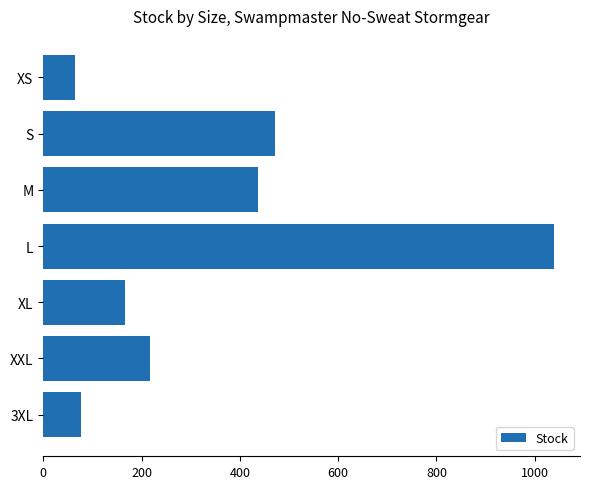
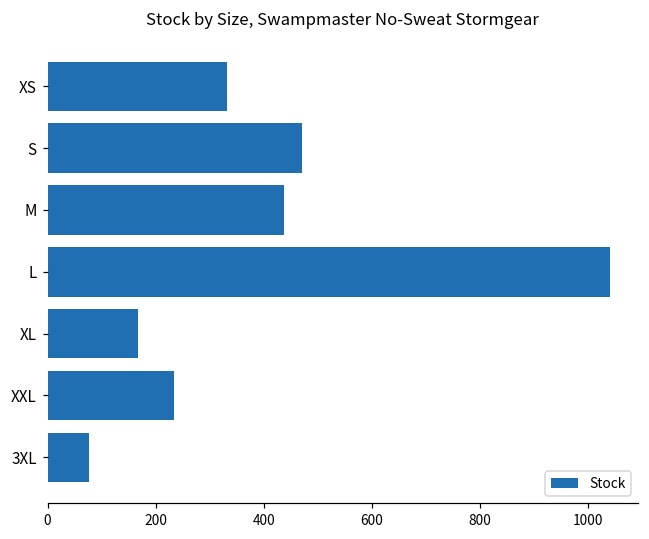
  {
-   "XS": 70,
+   "XS": 330,
    "S": 470,
    "M": 440,
    "L": 1040,
    "XL": 170,
-   "XXL": 220,
+   "XXL": 230,
    "3XL": 80
  }
